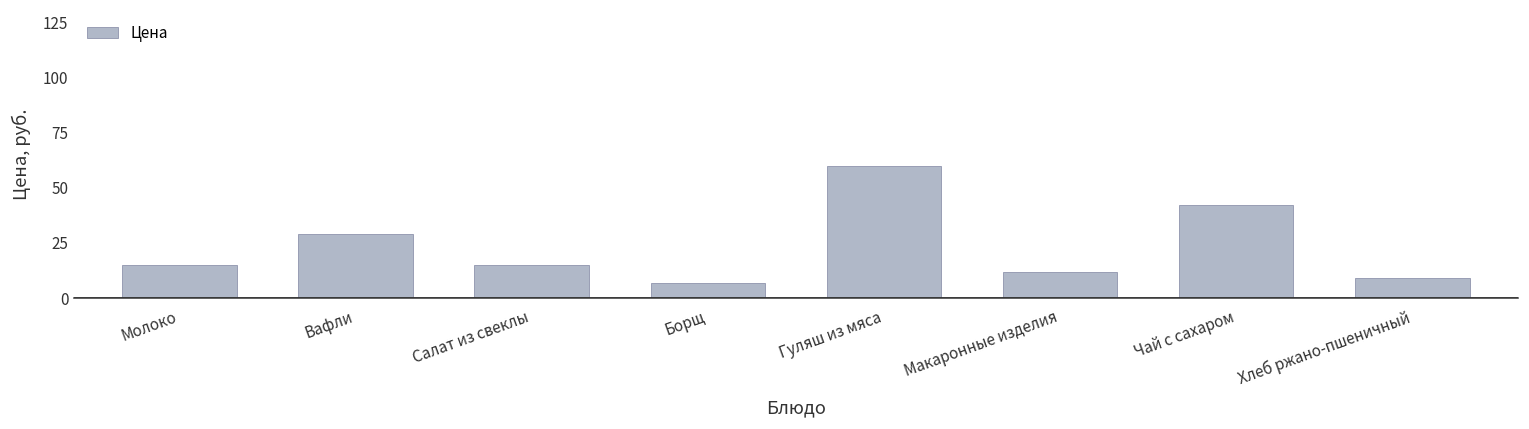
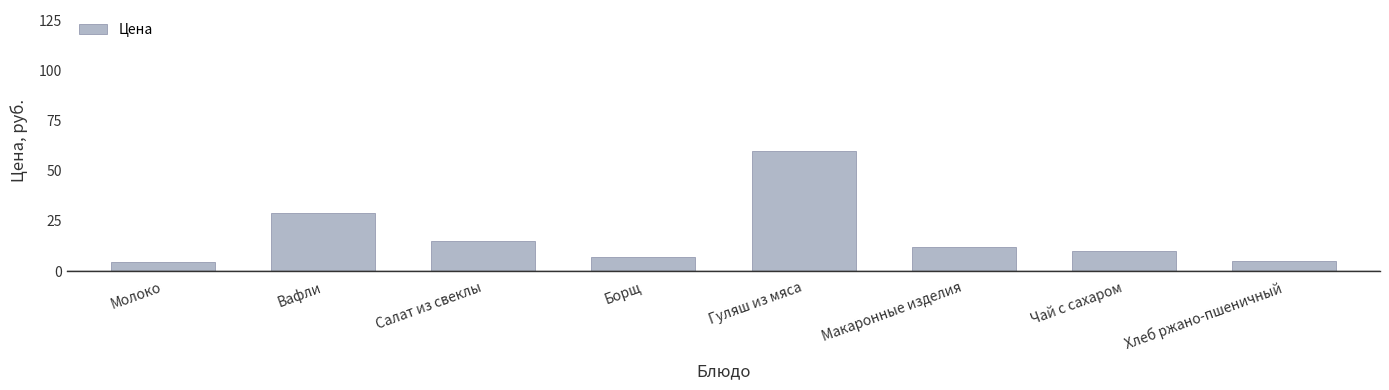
  {
-   "Молоко": 15,
+   "Молоко": 5,
    "Вафли": 29,
    "Салат из свеклы": 15,
    "Борщ": 7,
    "Гуляш из мяса": 60,
    "Макаронные изделия": 12,
-   "Чай с сахаром": 42,
-   "Хлеб ржано-пшеничный": 9
+   "Чай с сахаром": 10,
+   "Хлеб ржано-пшеничный": 5
  }
